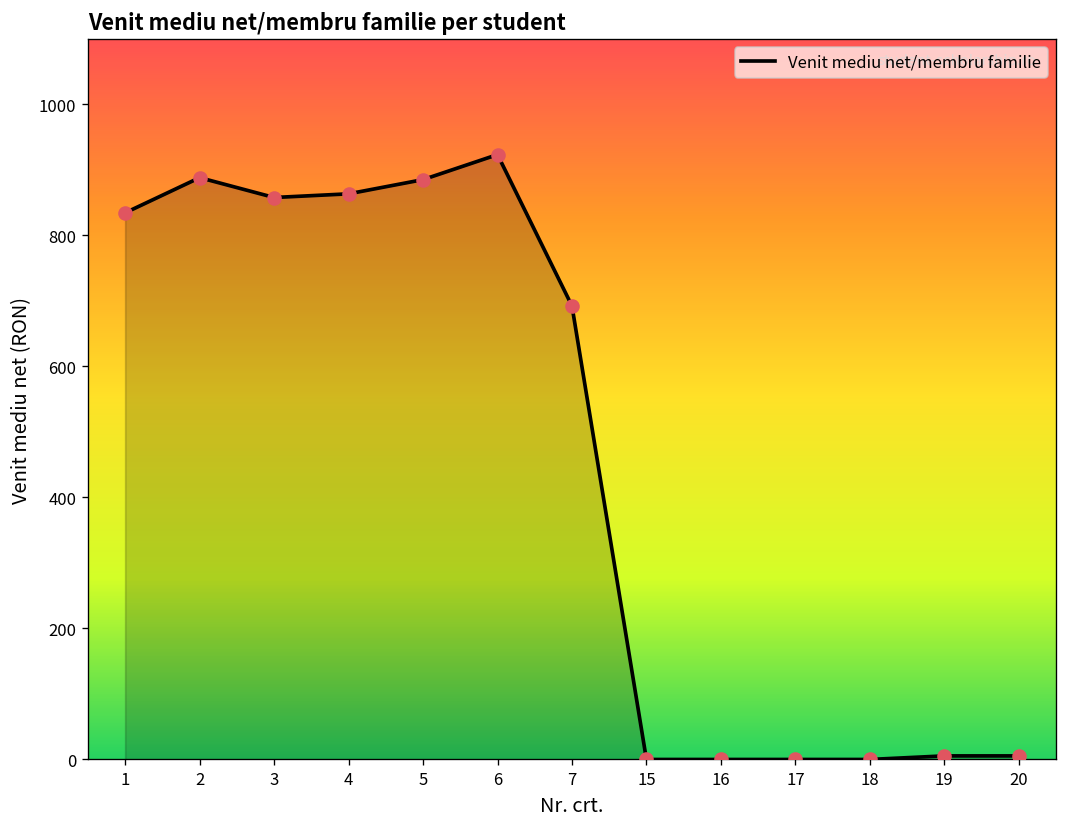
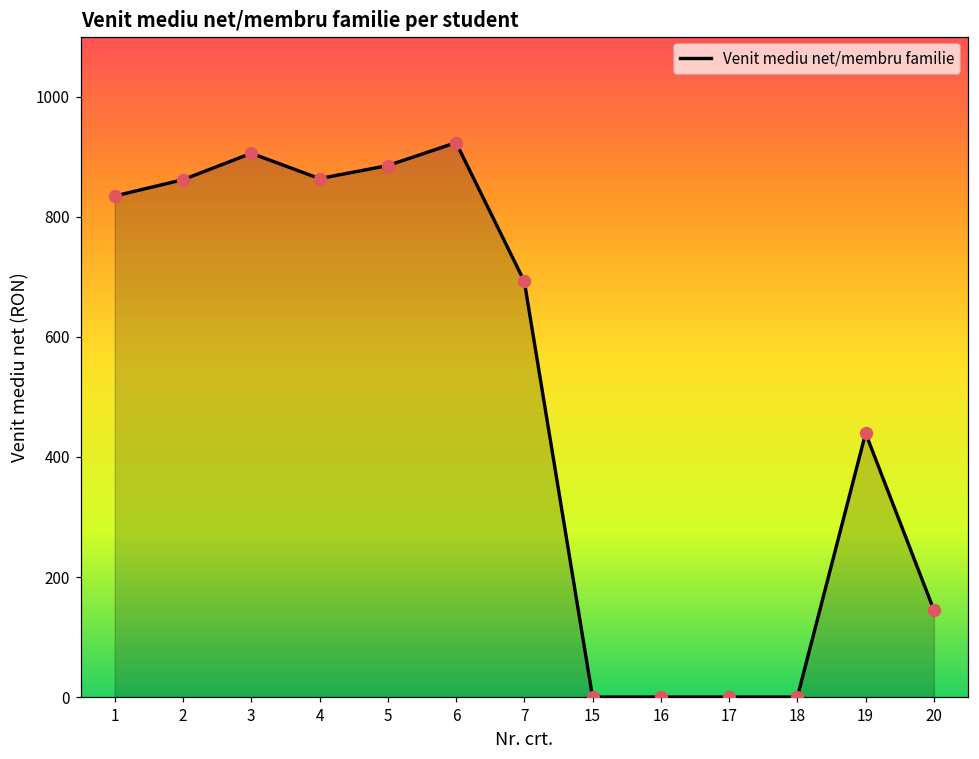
  {
    "1": 830,
-   "2": 890,
-   "3": 860,
+   "2": 860,
+   "3": 910,
    "4": 860,
    "5": 890,
    "6": 920,
    "7": 690,
    "15": 0,
    "16": 0,
    "17": 0,
    "18": 0,
-   "19": 10,
-   "20": 10
+   "19": 440,
+   "20": 150
  }
